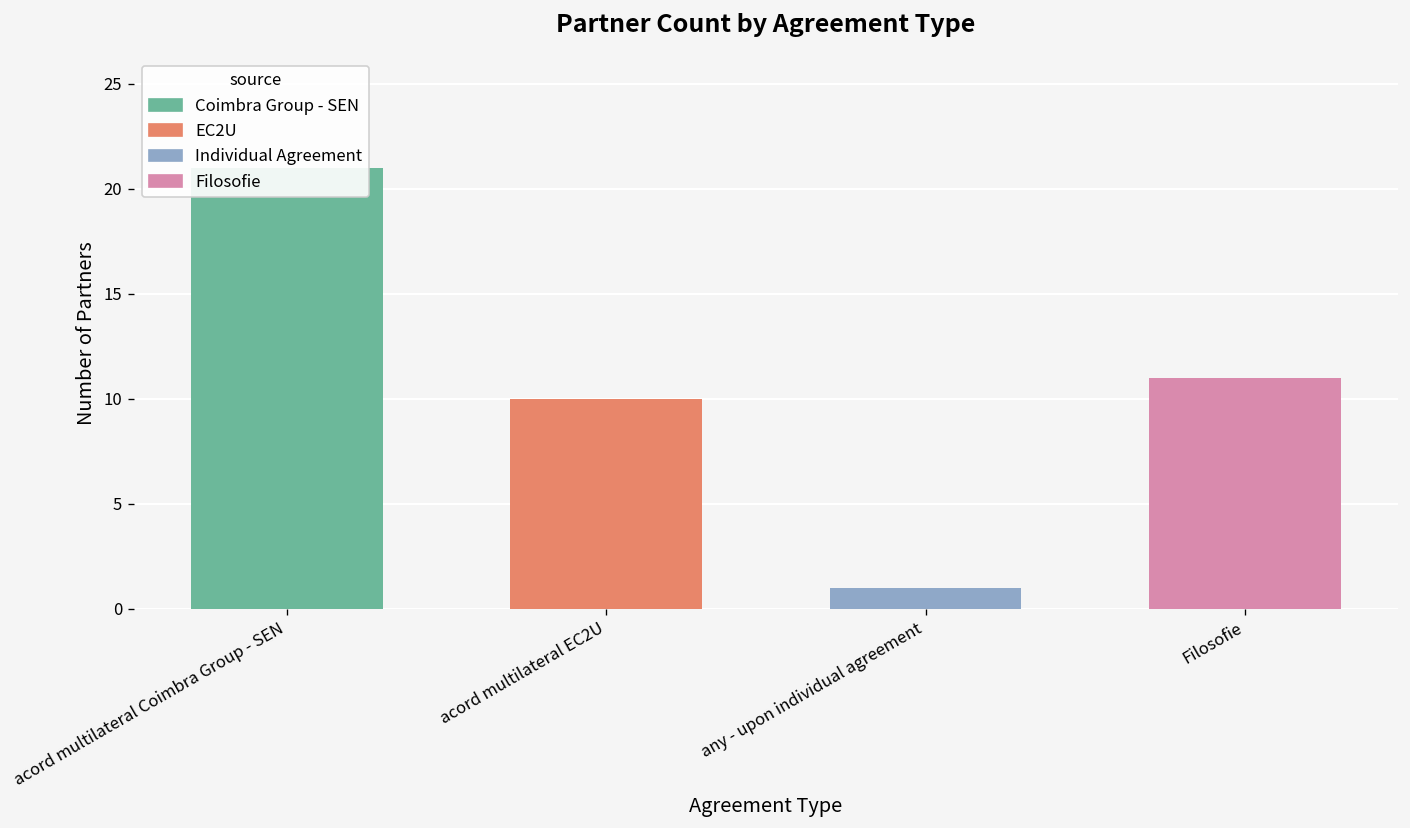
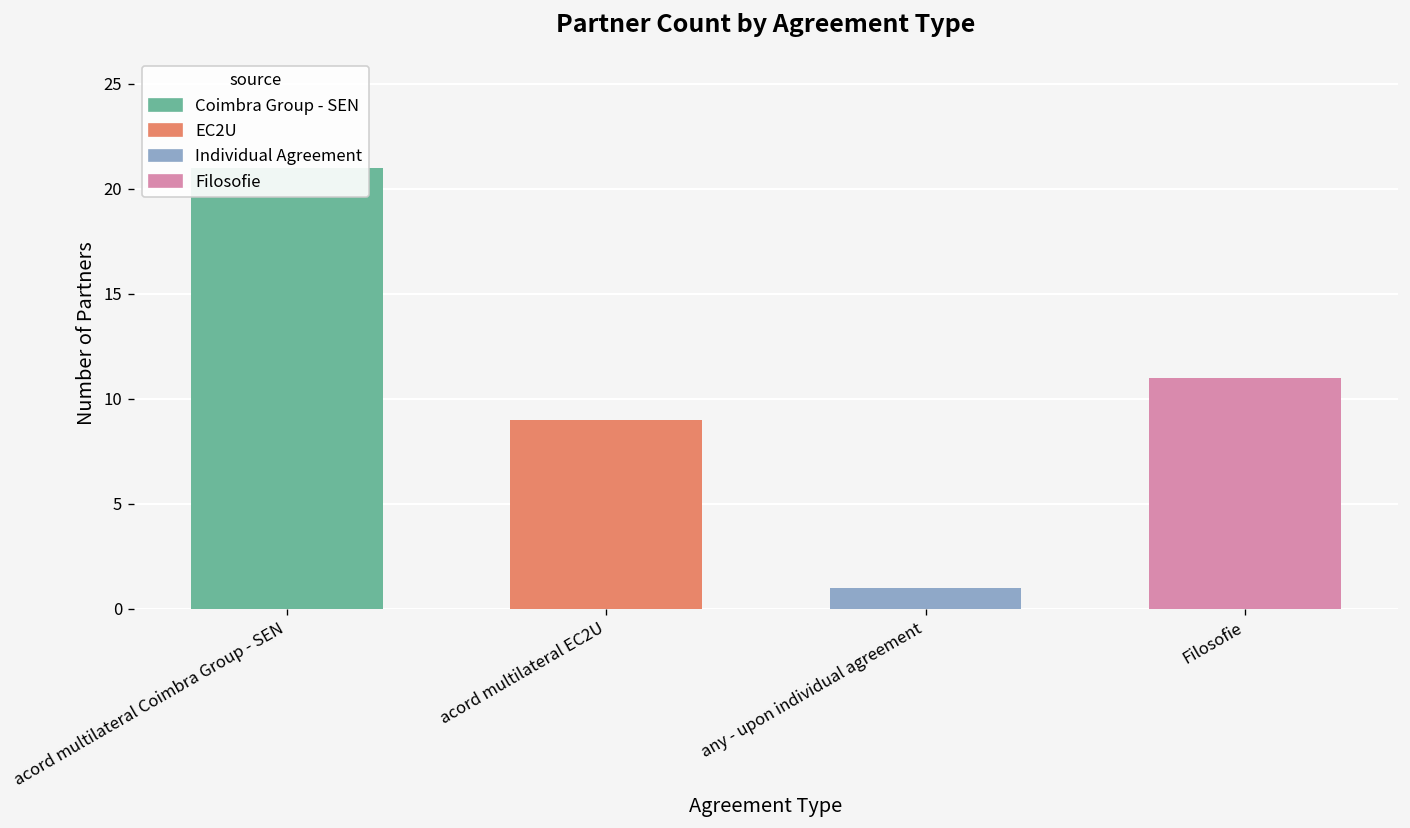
  {
-   "acord multilateral EC2U": 10,
+   "acord multilateral EC2U": 9,
    "any - upon individual agreement": 1,
    "Filosofie": 11
  }
